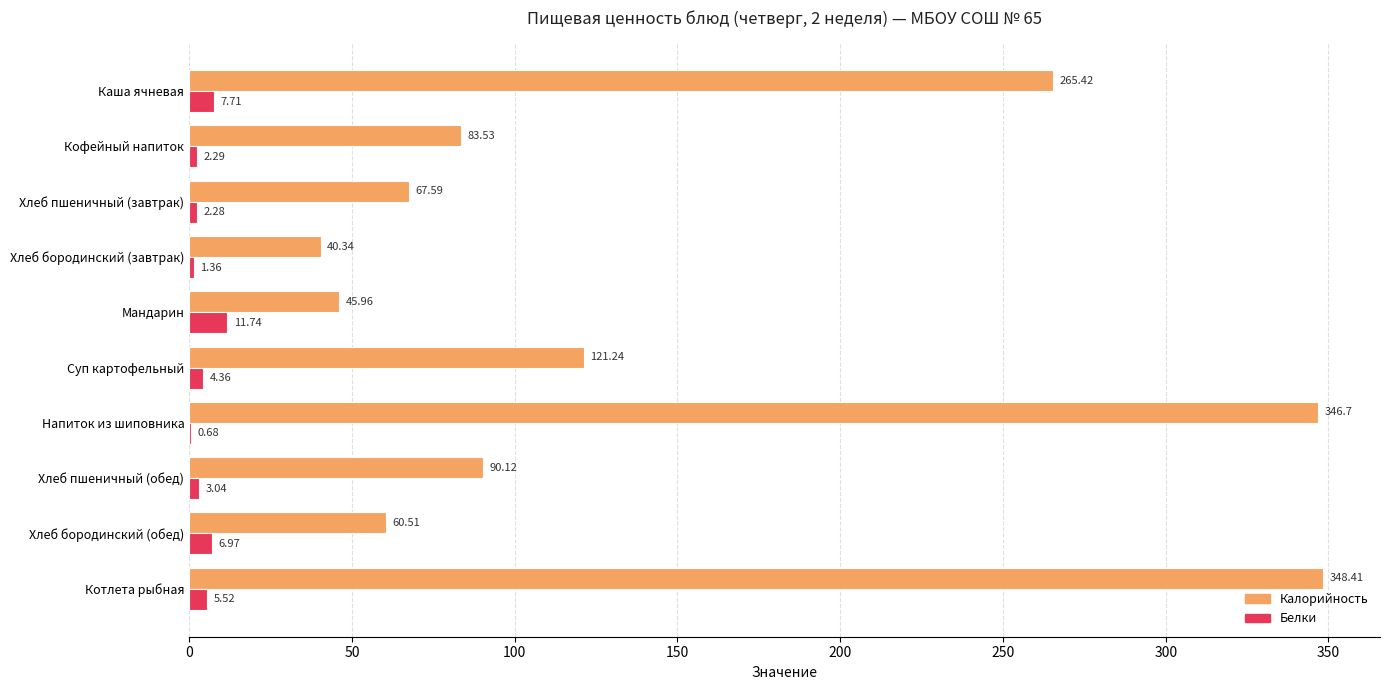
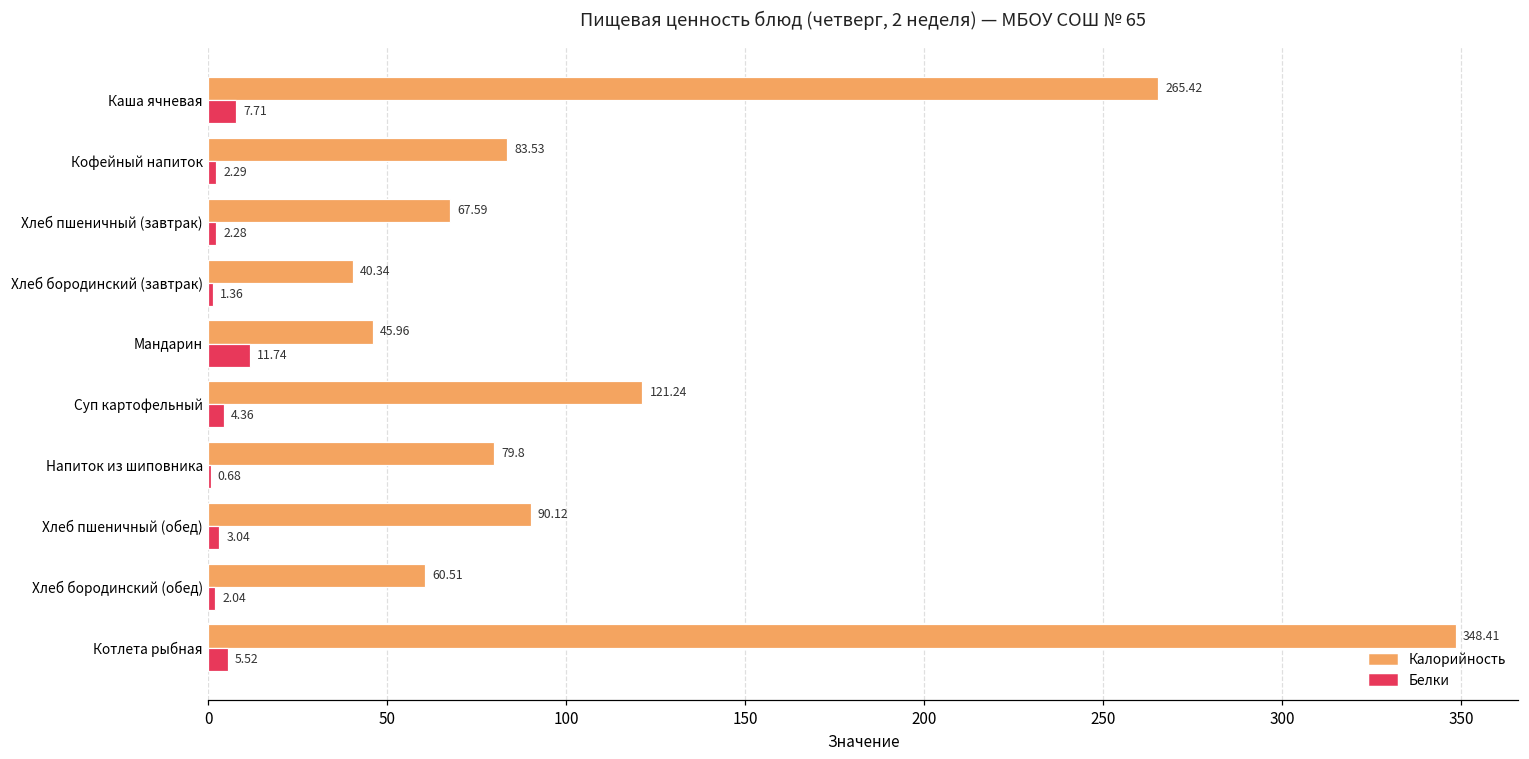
  {
    "Калорийность": {
      "Каша ячневая": 265.42,
      "Кофейный напиток": 83.53,
      "Хлеб пшеничный (завтрак)": 67.59,
      "Хлеб бородинский (завтрак)": 40.34,
      "Мандарин": 45.96,
      "Суп картофельный": 121.24,
-     "Напиток из шиповника": 346.7,
+     "Напиток из шиповника": 79.8,
      "Хлеб пшеничный (обед)": 90.12,
      "Хлеб бородинский (обед)": 60.51,
      "Котлета рыбная": 348.41
    },
    "Белки": {
      "Каша ячневая": 7.71,
      "Кофейный напиток": 2.29,
      "Хлеб пшеничный (завтрак)": 2.28,
      "Хлеб бородинский (завтрак)": 1.36,
      "Мандарин": 11.74,
      "Суп картофельный": 4.36,
      "Напиток из шиповника": 0.68,
      "Хлеб пшеничный (обед)": 3.04,
-     "Хлеб бородинский (обед)": 6.97,
+     "Хлеб бородинский (обед)": 2.04,
      "Котлета рыбная": 5.52
    }
  }
